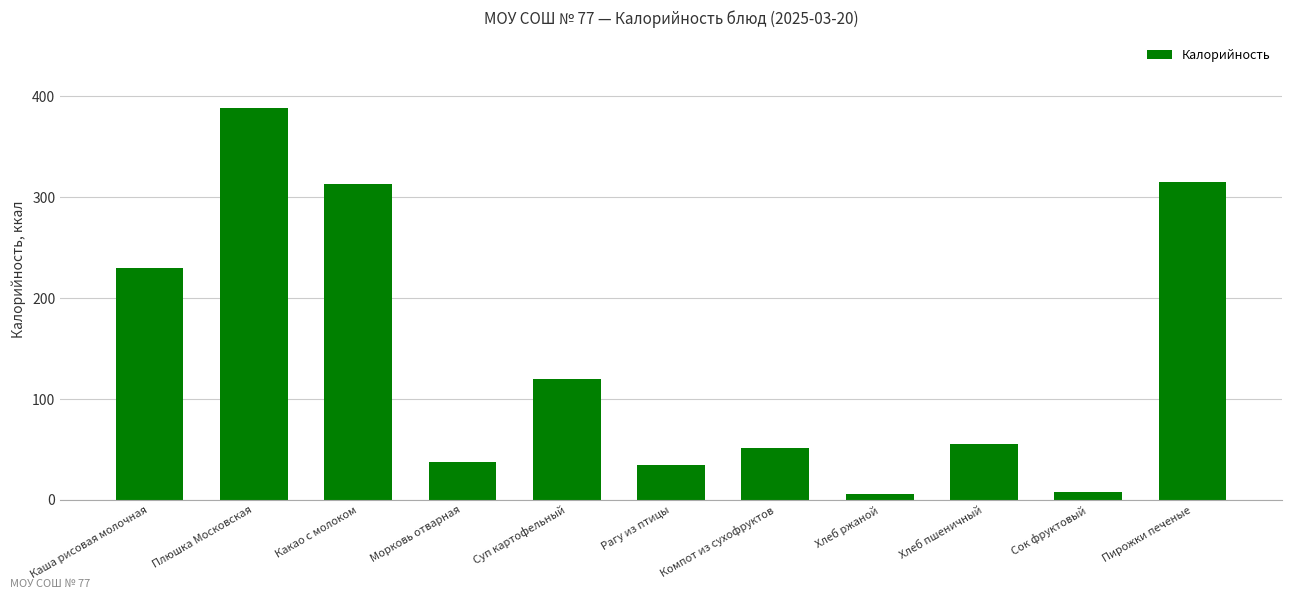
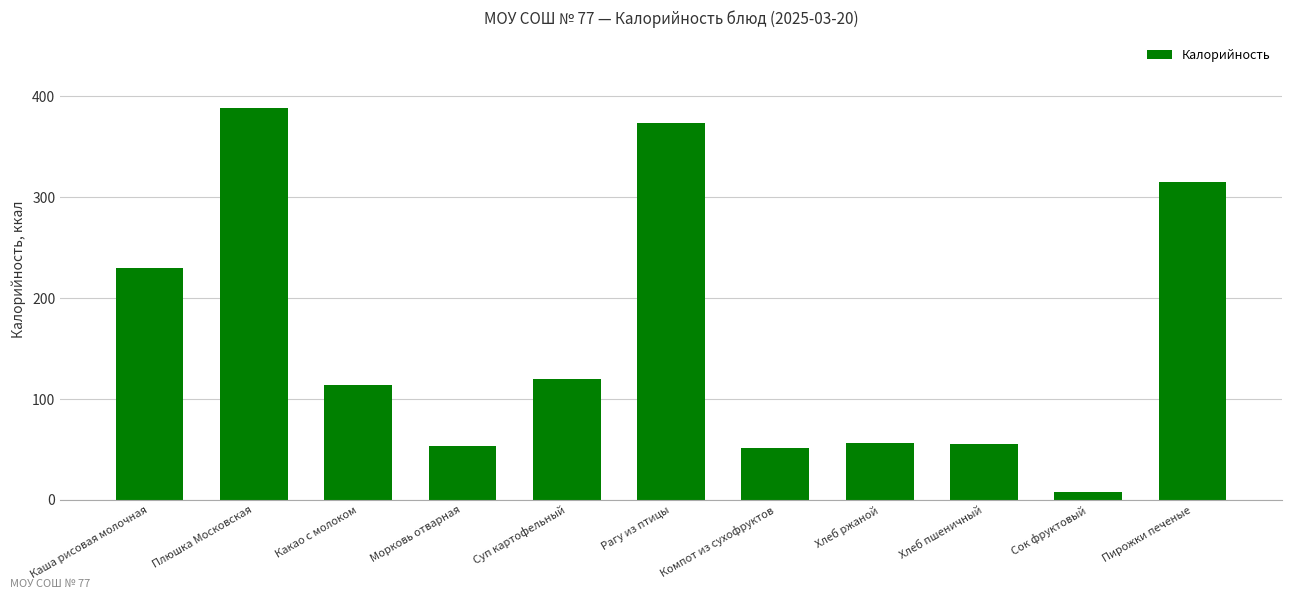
  {
    "Каша рисовая молочная": 229,
    "Плюшка Московская": 388,
-   "Какао с молоком": 313,
-   "Морковь отварная": 38,
+   "Какао с молоком": 114,
+   "Морковь отварная": 54,
    "Суп картофельный": 120,
-   "Рагу из птицы": 35,
+   "Рагу из птицы": 374,
    "Компот из сухофруктов": 51,
-   "Хлеб ржаной": 6,
+   "Хлеб ржаной": 56,
    "Хлеб пшеничный": 55,
    "Сок фруктовый": 8,
    "Пирожки печеные": 315
  }
